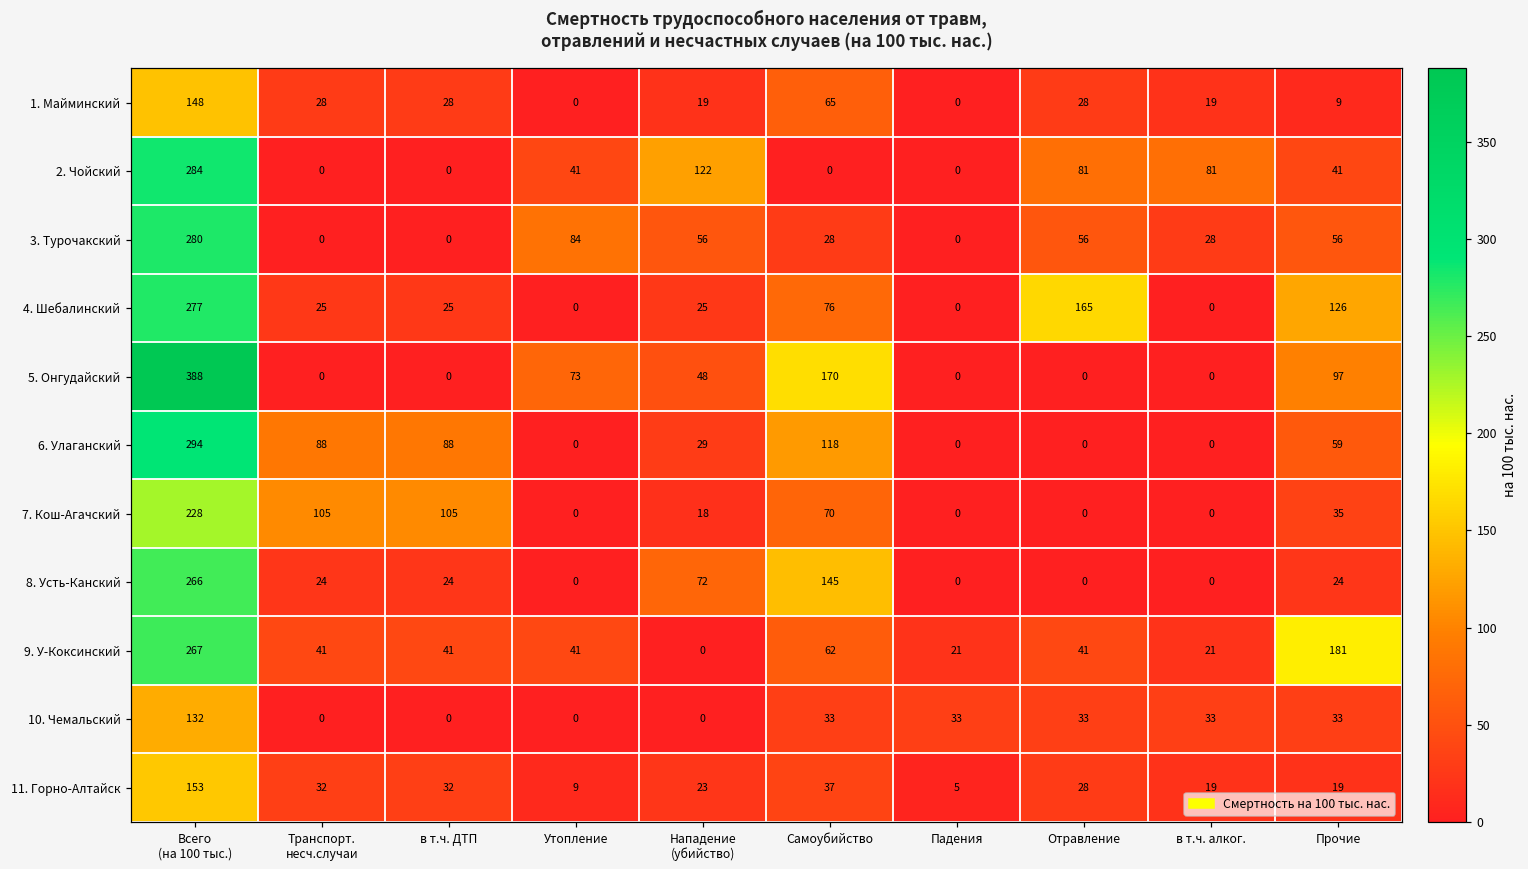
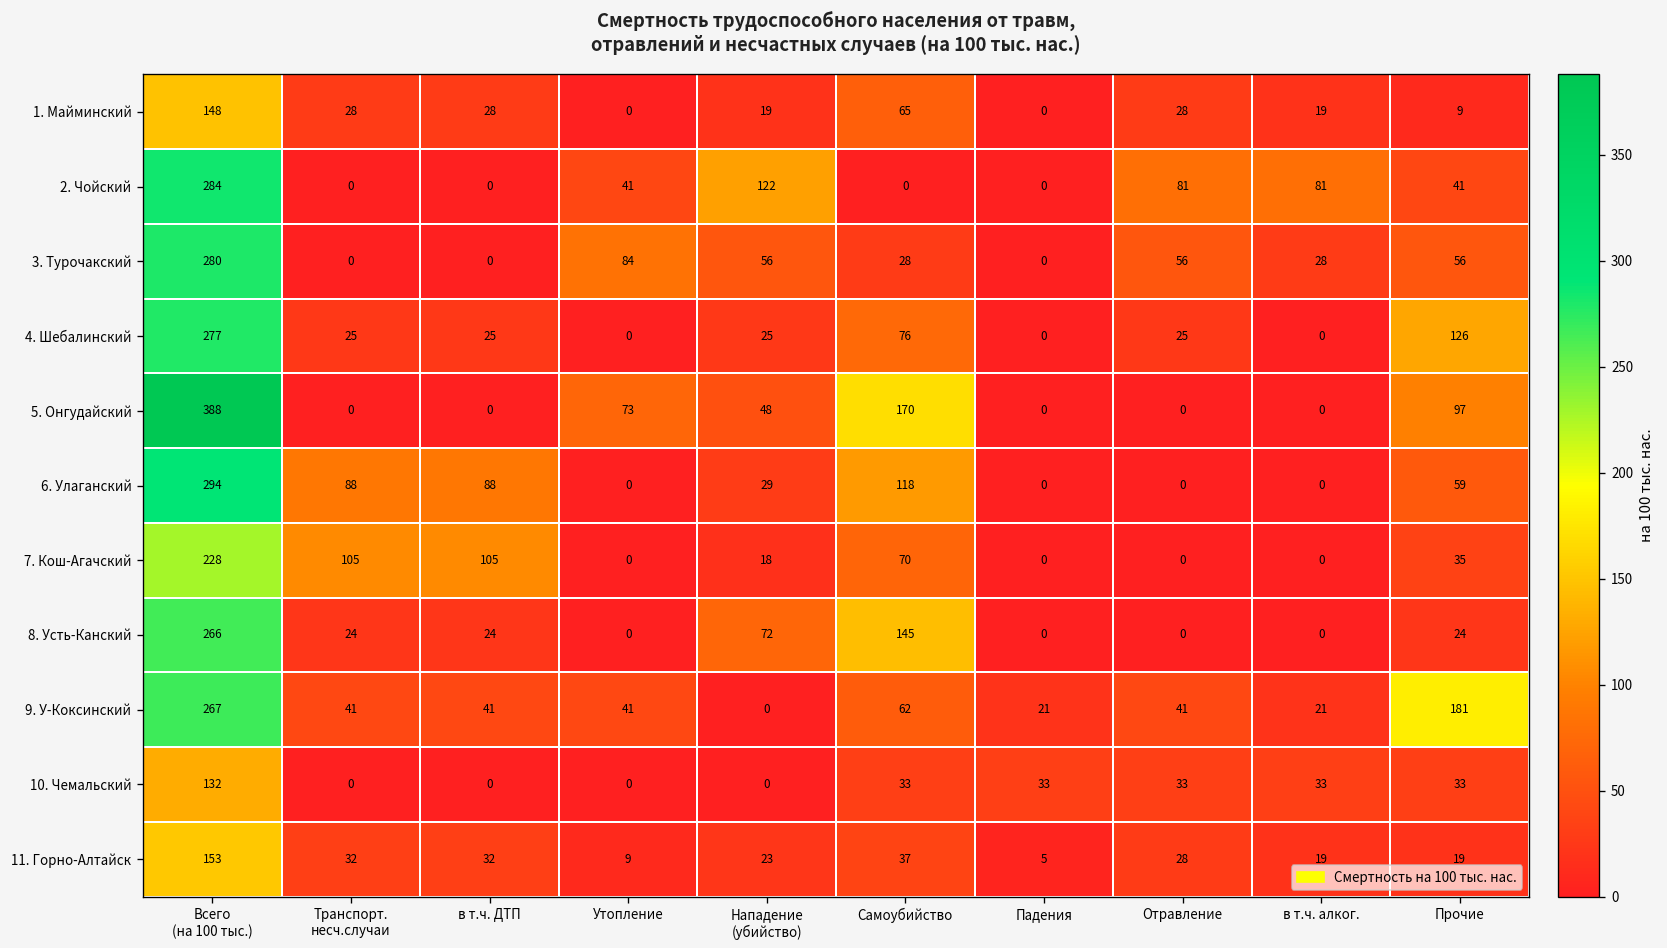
  {
    "1. Майминский": {
      "Всего (на 100 тыс.)": 148,
      "Транспорт. несч.случаи": 28,
      "в т.ч. ДТП": 28,
      "Утопление": 0,
      "Нападение (убийство)": 19,
      "Самоубийство": 65,
      "Падения": 0,
      "Отравление": 28,
      "в т.ч. алког.": 19,
      "Прочие": 9
    },
    "2. Чойский": {
      "Всего (на 100 тыс.)": 284,
      "Транспорт. несч.случаи": 0,
      "в т.ч. ДТП": 0,
      "Утопление": 41,
      "Нападение (убийство)": 122,
      "Самоубийство": 0,
      "Падения": 0,
      "Отравление": 81,
      "в т.ч. алког.": 81,
      "Прочие": 41
    },
    "3. Турочакский": {
      "Всего (на 100 тыс.)": 280,
      "Транспорт. несч.случаи": 0,
      "в т.ч. ДТП": 0,
      "Утопление": 84,
      "Нападение (убийство)": 56,
      "Самоубийство": 28,
      "Падения": 0,
      "Отравление": 56,
      "в т.ч. алког.": 28,
      "Прочие": 56
    },
    "4. Шебалинский": {
      "Всего (на 100 тыс.)": 277,
      "Транспорт. несч.случаи": 25,
      "в т.ч. ДТП": 25,
      "Утопление": 0,
      "Нападение (убийство)": 25,
      "Самоубийство": 76,
      "Падения": 0,
-     "Отравление": 165,
+     "Отравление": 25,
      "в т.ч. алког.": 0,
      "Прочие": 126
    },
    "5. Онгудайский": {
      "Всего (на 100 тыс.)": 388,
      "Транспорт. несч.случаи": 0,
      "в т.ч. ДТП": 0,
      "Утопление": 73,
      "Нападение (убийство)": 48,
      "Самоубийство": 170,
      "Падения": 0,
      "Отравление": 0,
      "в т.ч. алког.": 0,
      "Прочие": 97
    },
    "6. Улаганский": {
      "Всего (на 100 тыс.)": 294,
      "Транспорт. несч.случаи": 88,
      "в т.ч. ДТП": 88,
      "Утопление": 0,
      "Нападение (убийство)": 29,
      "Самоубийство": 118,
      "Падения": 0,
      "Отравление": 0,
      "в т.ч. алког.": 0,
      "Прочие": 59
    },
    "7. Кош-Агачский": {
      "Всего (на 100 тыс.)": 228,
      "Транспорт. несч.случаи": 105,
      "в т.ч. ДТП": 105,
      "Утопление": 0,
      "Нападение (убийство)": 18,
      "Самоубийство": 70,
      "Падения": 0,
      "Отравление": 0,
      "в т.ч. алког.": 0,
      "Прочие": 35
    },
    "8. Усть-Канский": {
      "Всего (на 100 тыс.)": 266,
      "Транспорт. несч.случаи": 24,
      "в т.ч. ДТП": 24,
      "Утопление": 0,
      "Нападение (убийство)": 72,
      "Самоубийство": 145,
      "Падения": 0,
      "Отравление": 0,
      "в т.ч. алког.": 0,
      "Прочие": 24
    },
    "9. У-Коксинский": {
      "Всего (на 100 тыс.)": 267,
      "Транспорт. несч.случаи": 41,
      "в т.ч. ДТП": 41,
      "Утопление": 41,
      "Нападение (убийство)": 0,
      "Самоубийство": 62,
      "Падения": 21,
      "Отравление": 41,
      "в т.ч. алког.": 21,
      "Прочие": 181
    },
    "10. Чемальский": {
      "Всего (на 100 тыс.)": 132,
      "Транспорт. несч.случаи": 0,
      "в т.ч. ДТП": 0,
      "Утопление": 0,
      "Нападение (убийство)": 0,
      "Самоубийство": 33,
      "Падения": 33,
      "Отравление": 33,
      "в т.ч. алког.": 33,
      "Прочие": 33
    },
    "11. Горно-Алтайск": {
      "Всего (на 100 тыс.)": 153,
      "Транспорт. несч.случаи": 32,
      "в т.ч. ДТП": 32,
      "Утопление": 9,
      "Нападение (убийство)": 23,
      "Самоубийство": 37,
      "Падения": 5,
      "Отравление": 28,
      "в т.ч. алког.": 19,
      "Прочие": 19
    }
  }
